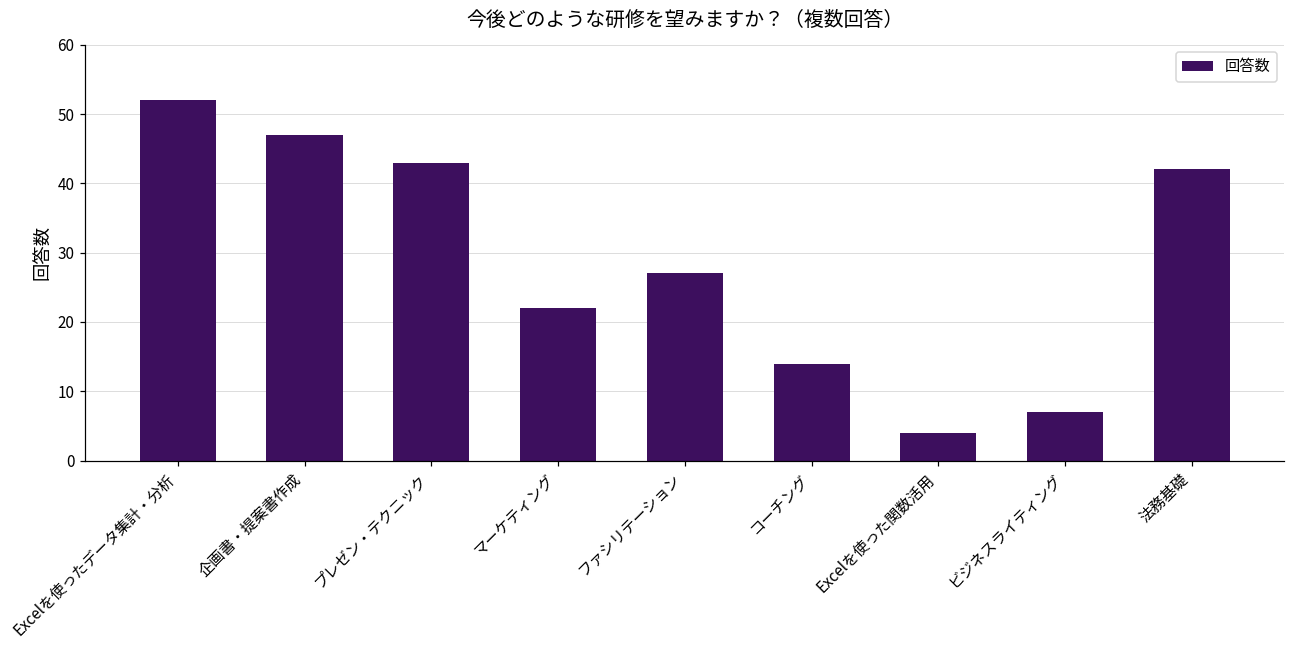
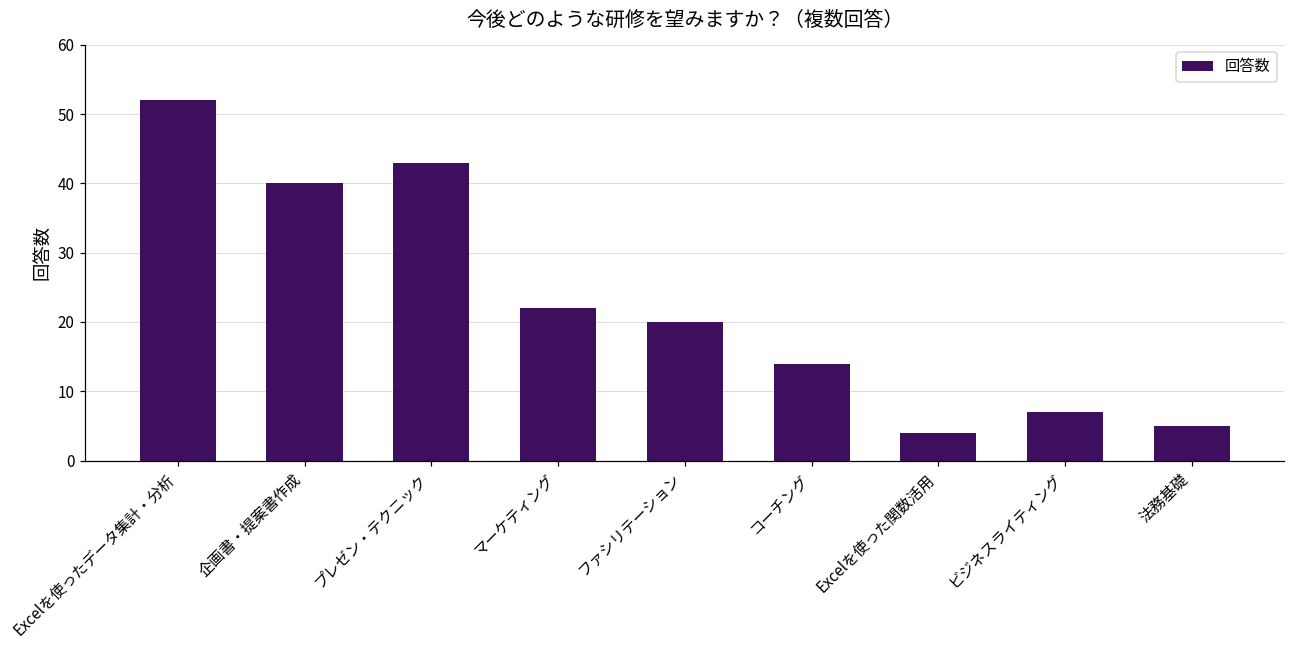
  {
    "Excelを使ったデータ集計・分析": 52,
-   "企画書・提案書作成": 47,
+   "企画書・提案書作成": 40,
    "プレゼン・テクニック": 43,
    "マーケティング": 22,
-   "ファシリテーション": 27,
+   "ファシリテーション": 20,
    "コーチング": 14,
    "Excelを使った関数活用": 4,
    "ビジネスライティング": 7,
-   "法務基礎": 42
+   "法務基礎": 5
  }
